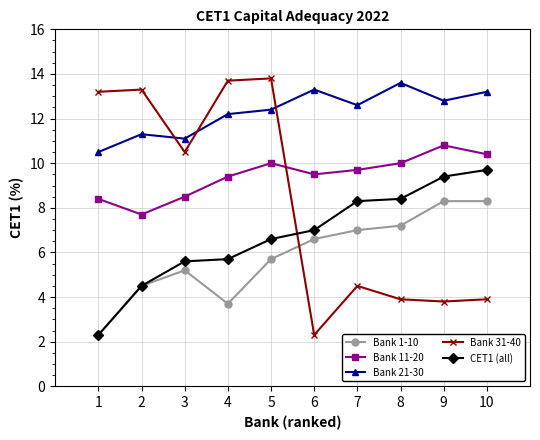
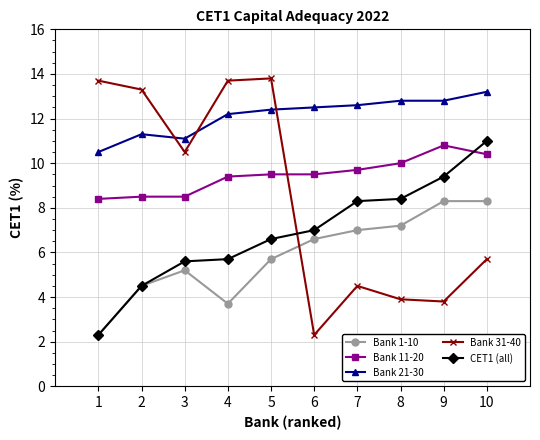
  {
    "Bank 1-10": {
      "3": 5.2,
      "4": 3.7,
      "5": 5.7,
      "6": 6.6,
      "7": 7.0,
      "8": 7.2,
      "9": 8.3,
      "10": 8.3
    },
    "Bank 11-20": {
      "1": 8.4,
-     "2": 7.7,
+     "2": 8.5,
      "3": 8.5,
      "4": 9.4,
-     "5": 10.0,
+     "5": 9.5,
      "6": 9.5,
      "7": 9.7,
      "8": 10.0,
      "9": 10.8,
      "10": 10.4
    },
    "Bank 21-30": {
      "1": 10.5,
      "2": 11.3,
      "3": 11.1,
      "4": 12.2,
      "5": 12.4,
-     "6": 13.3,
+     "6": 12.5,
      "7": 12.6,
-     "8": 13.6,
+     "8": 12.8,
      "9": 12.8,
      "10": 13.2
    },
    "Bank 31-40": {
-     "1": 13.2,
+     "1": 13.7,
      "2": 13.3,
      "3": 10.5,
      "4": 13.7,
      "5": 13.8,
      "6": 2.3,
      "7": 4.5,
      "8": 3.9,
      "9": 3.8,
-     "10": 3.9
+     "10": 5.7
    },
    "CET1 (all)": {
      "3": 5.6,
      "4": 5.7,
      "5": 6.6,
      "6": 7.0,
      "7": 8.3,
      "8": 8.4,
      "9": 9.4,
-     "10": 9.7
+     "10": 11.0
    }
  }
